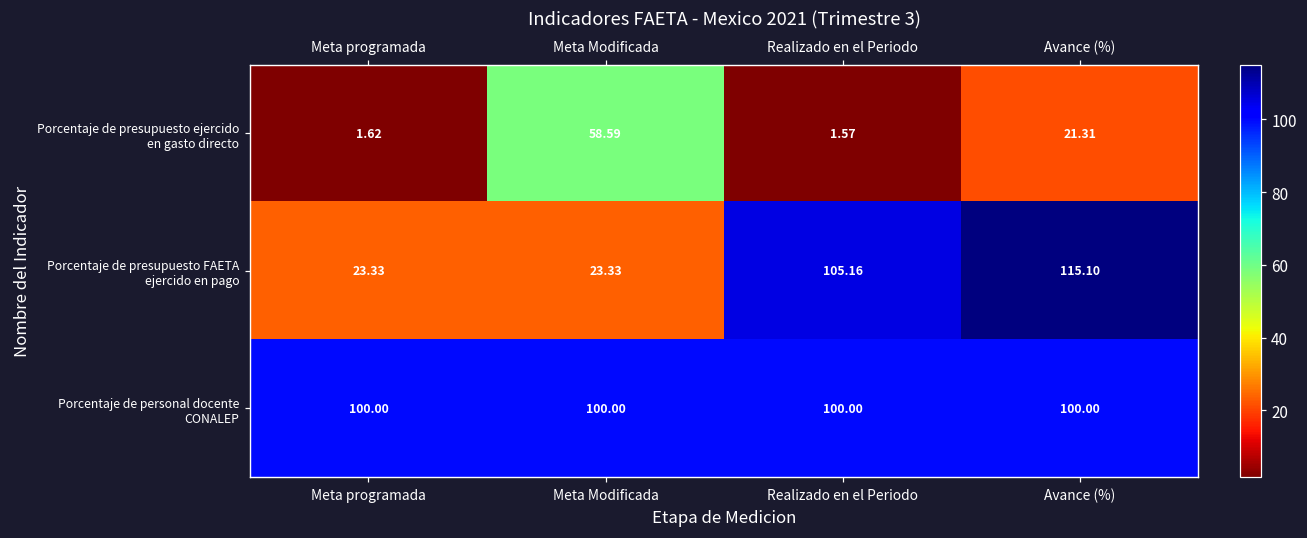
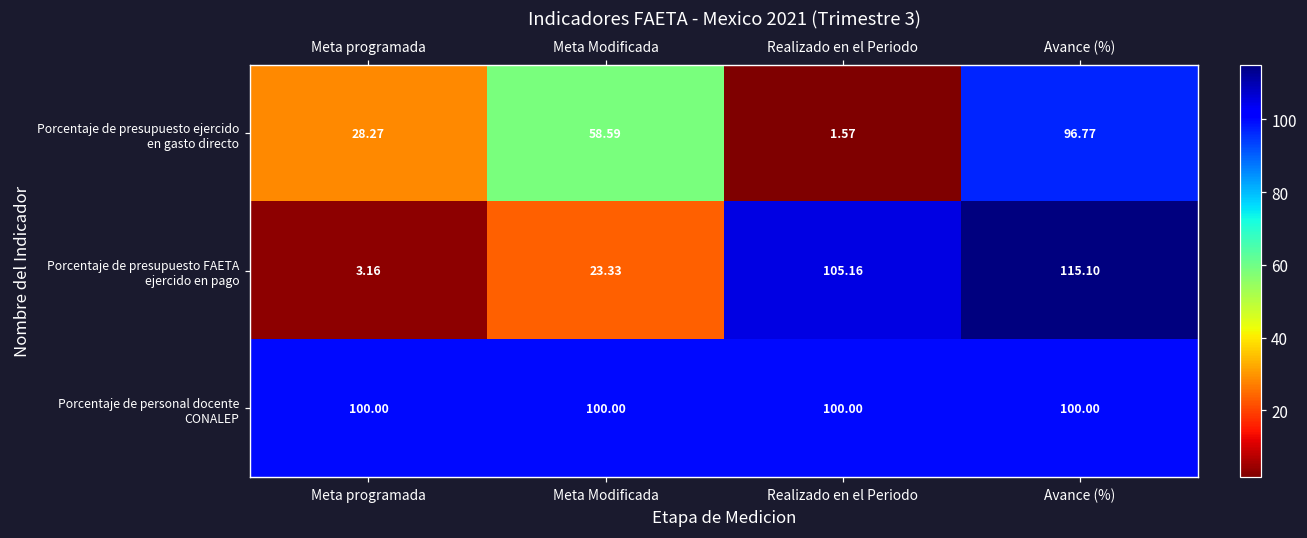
  {
    "Porcentaje de presupuesto ejercido en gasto directo": {
-     "Meta programada": 1.62,
+     "Meta programada": 28.27,
      "Meta Modificada": 58.59,
      "Realizado en el Periodo": 1.57,
-     "Avance (%)": 21.31
+     "Avance (%)": 96.77
    },
    "Porcentaje de presupuesto FAETA ejercido en pago": {
-     "Meta programada": 23.33,
+     "Meta programada": 3.16,
      "Meta Modificada": 23.33,
      "Realizado en el Periodo": 105.16,
      "Avance (%)": 115.10
    },
    "Porcentaje de personal docente CONALEP": {
      "Meta programada": 100.00,
      "Meta Modificada": 100.00,
      "Realizado en el Periodo": 100.00,
      "Avance (%)": 100.00
    }
  }
